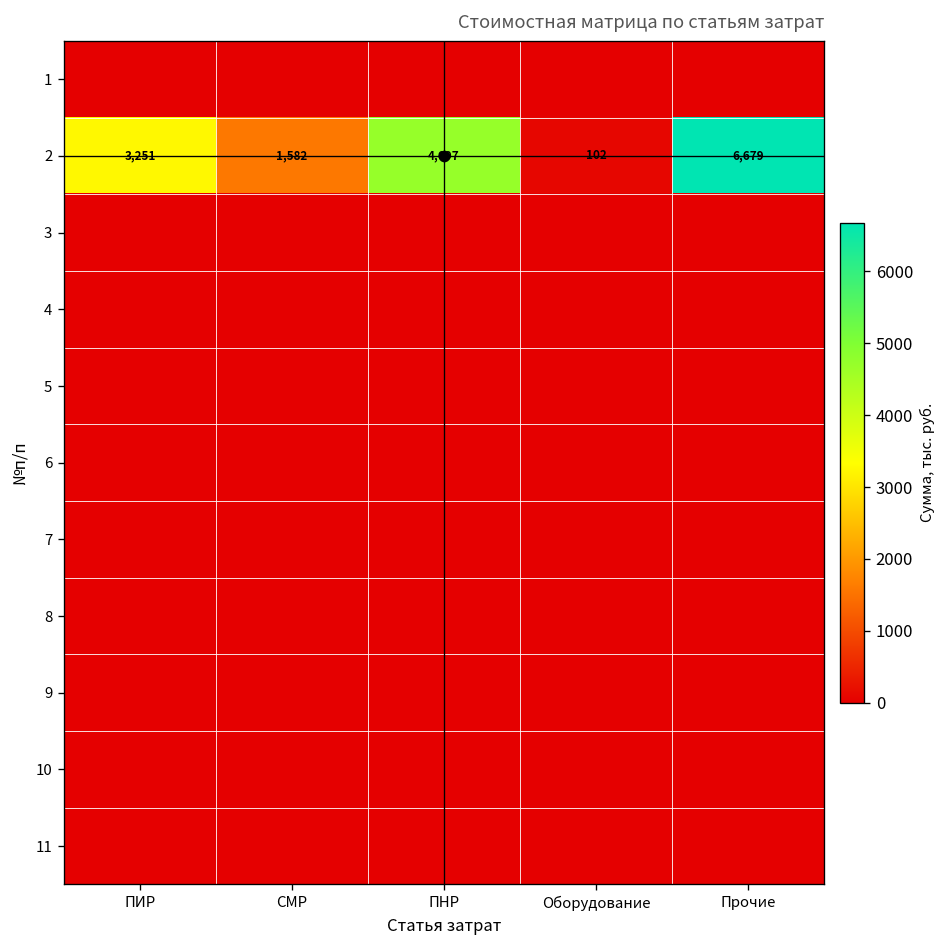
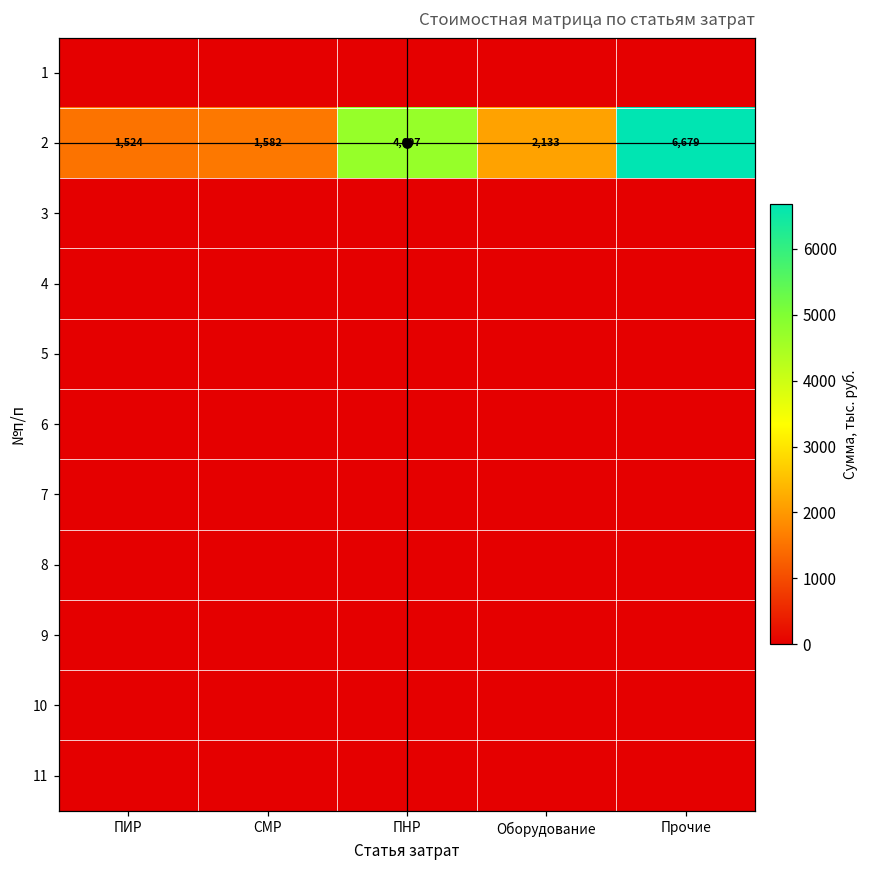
  {
    "2": {
-     "ПИР": "3,251",
+     "ПИР": "1,524",
      "СМР": "1,582",
-     "Оборудование": "102",
+     "Оборудование": "2,133",
      "Прочие": "6,679"
    }
  }
